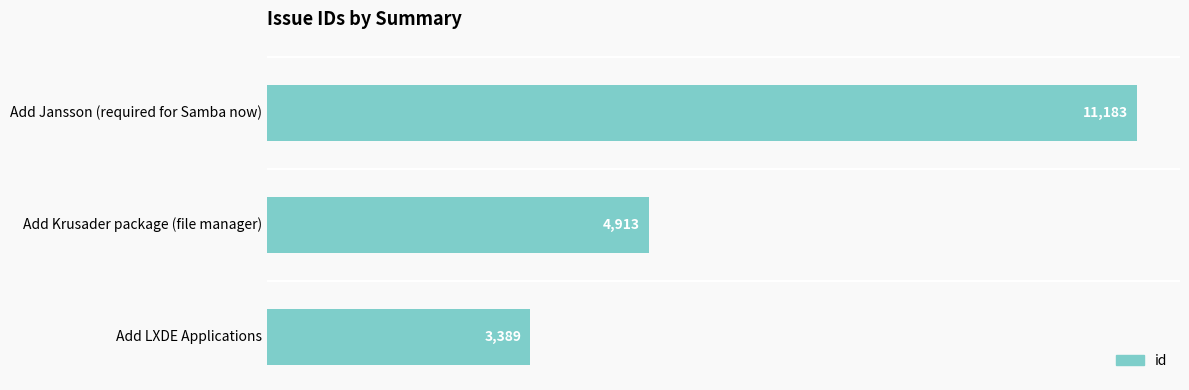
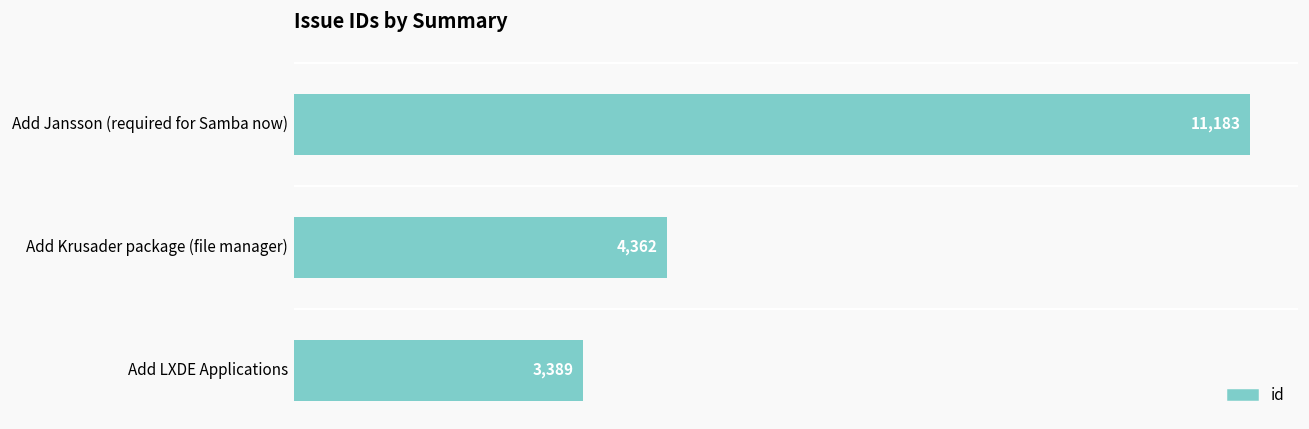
  {
    "Add Jansson (required for Samba now)": "11,183",
-   "Add Krusader package (file manager)": "4,913",
+   "Add Krusader package (file manager)": "4,362",
    "Add LXDE Applications": "3,389"
  }
